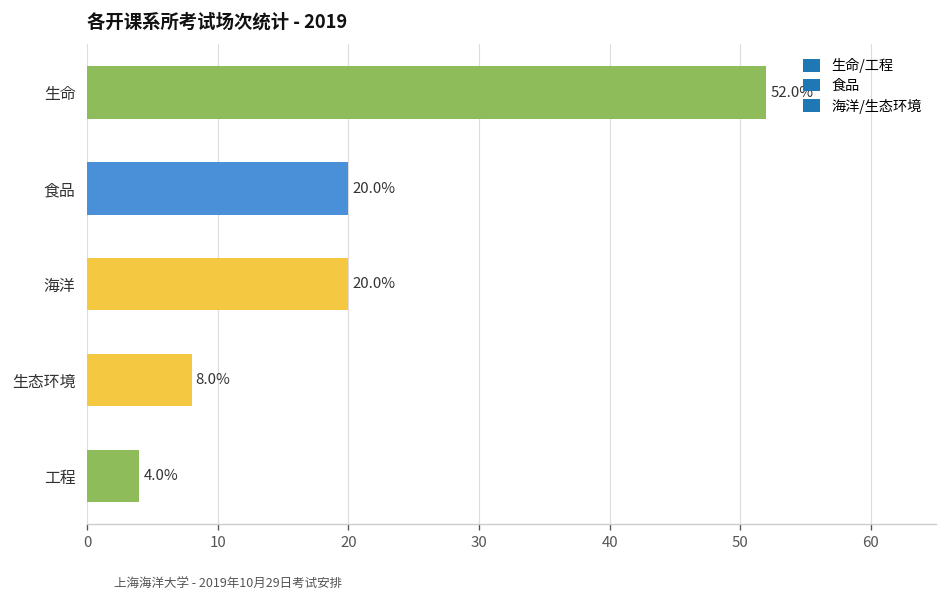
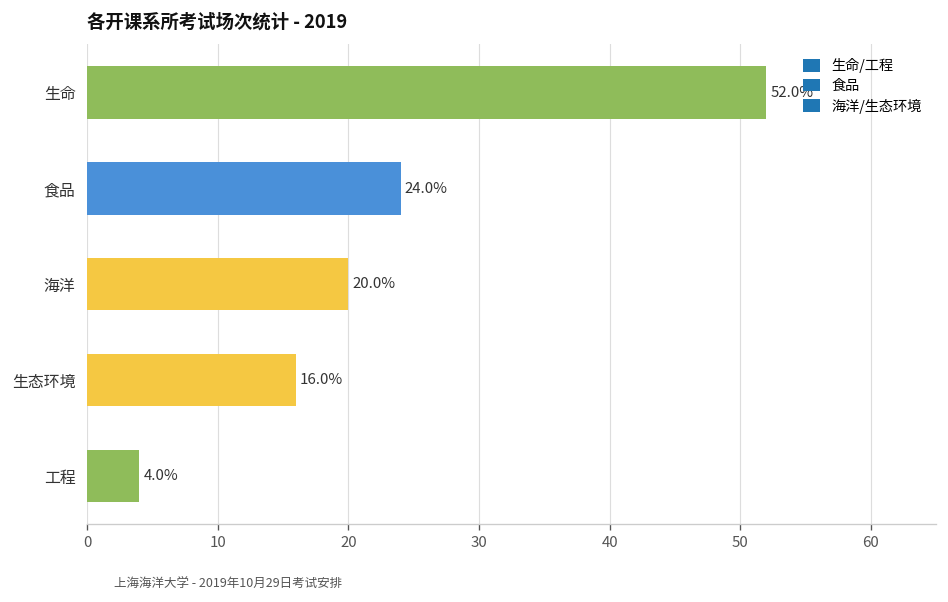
  {
    "生命": "52.0%",
-   "食品": "20.0%",
+   "食品": "24.0%",
    "海洋": "20.0%",
-   "生态环境": "8.0%",
+   "生态环境": "16.0%",
    "工程": "4.0%"
  }
